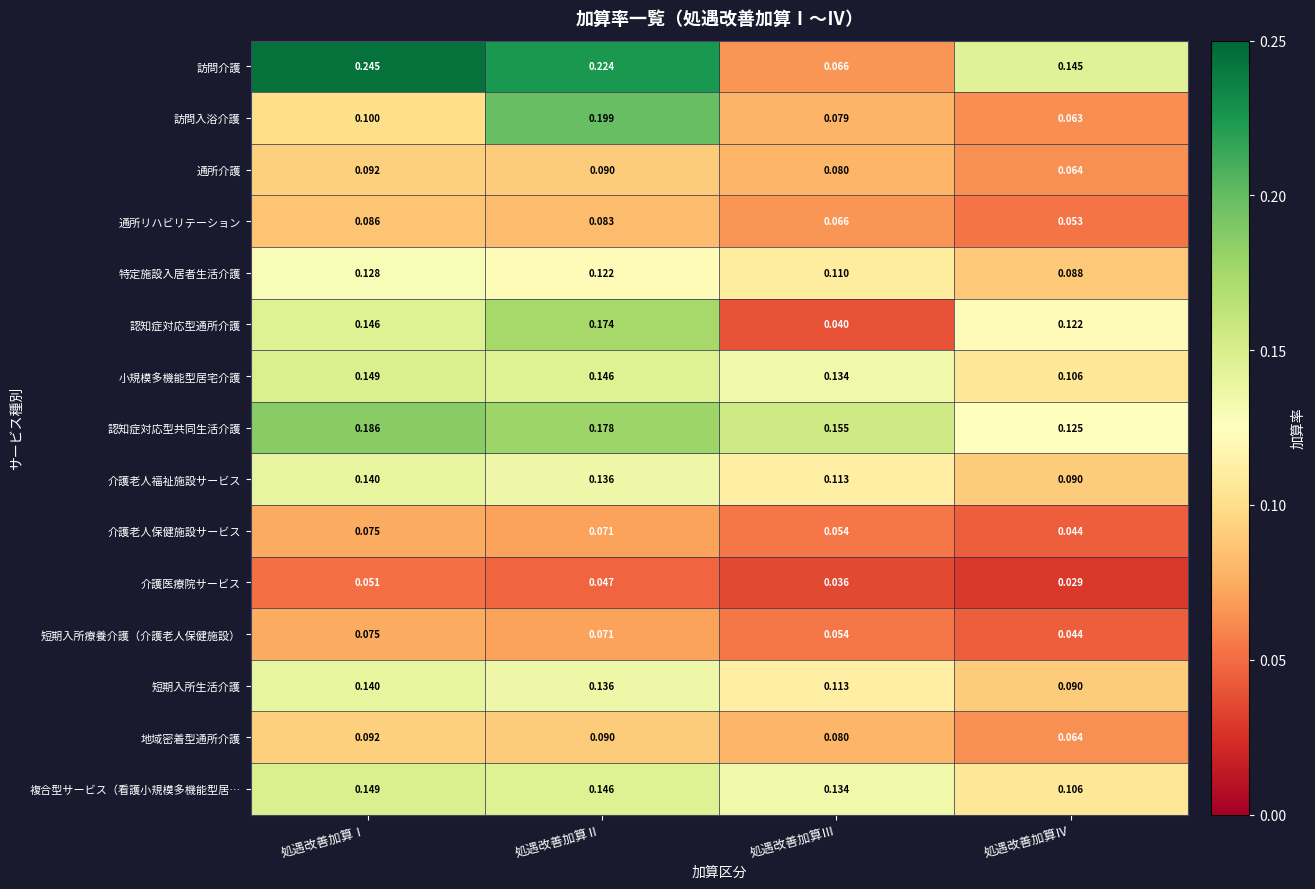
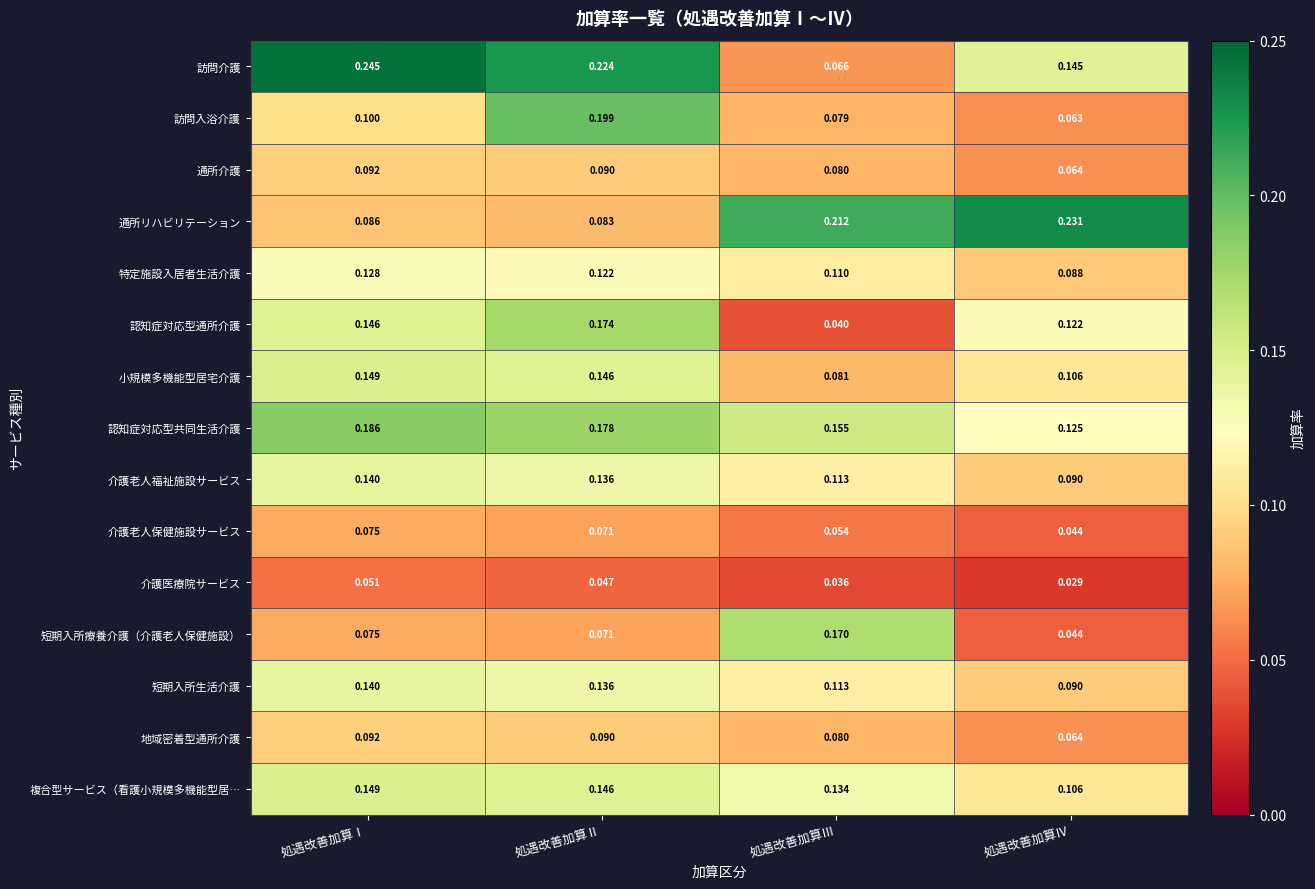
  {
    "訪問介護": {
      "処遇改善加算Ⅰ": 0.245,
      "処遇改善加算Ⅱ": 0.224,
      "処遇改善加算Ⅲ": 0.066,
      "処遇改善加算Ⅳ": 0.145
    },
    "訪問入浴介護": {
      "処遇改善加算Ⅰ": 0.100,
      "処遇改善加算Ⅱ": 0.199,
      "処遇改善加算Ⅲ": 0.079,
      "処遇改善加算Ⅳ": 0.063
    },
    "通所介護": {
      "処遇改善加算Ⅰ": 0.092,
      "処遇改善加算Ⅱ": 0.090,
      "処遇改善加算Ⅲ": 0.080,
      "処遇改善加算Ⅳ": 0.064
    },
    "通所リハビリテーション": {
      "処遇改善加算Ⅰ": 0.086,
      "処遇改善加算Ⅱ": 0.083,
-     "処遇改善加算Ⅲ": 0.066,
-     "処遇改善加算Ⅳ": 0.053
+     "処遇改善加算Ⅲ": 0.212,
+     "処遇改善加算Ⅳ": 0.231
    },
    "特定施設入居者生活介護": {
      "処遇改善加算Ⅰ": 0.128,
      "処遇改善加算Ⅱ": 0.122,
      "処遇改善加算Ⅲ": 0.110,
      "処遇改善加算Ⅳ": 0.088
    },
    "認知症対応型通所介護": {
      "処遇改善加算Ⅰ": 0.146,
      "処遇改善加算Ⅱ": 0.174,
      "処遇改善加算Ⅲ": 0.040,
      "処遇改善加算Ⅳ": 0.122
    },
    "小規模多機能型居宅介護": {
      "処遇改善加算Ⅰ": 0.149,
      "処遇改善加算Ⅱ": 0.146,
-     "処遇改善加算Ⅲ": 0.134,
+     "処遇改善加算Ⅲ": 0.081,
      "処遇改善加算Ⅳ": 0.106
    },
    "認知症対応型共同生活介護": {
      "処遇改善加算Ⅰ": 0.186,
      "処遇改善加算Ⅱ": 0.178,
      "処遇改善加算Ⅲ": 0.155,
      "処遇改善加算Ⅳ": 0.125
    },
    "介護老人福祉施設サービス": {
      "処遇改善加算Ⅰ": 0.140,
      "処遇改善加算Ⅱ": 0.136,
      "処遇改善加算Ⅲ": 0.113,
      "処遇改善加算Ⅳ": 0.090
    },
    "介護老人保健施設サービス": {
      "処遇改善加算Ⅰ": 0.075,
      "処遇改善加算Ⅱ": 0.071,
      "処遇改善加算Ⅲ": 0.054,
      "処遇改善加算Ⅳ": 0.044
    },
    "介護医療院サービス": {
      "処遇改善加算Ⅰ": 0.051,
      "処遇改善加算Ⅱ": 0.047,
      "処遇改善加算Ⅲ": 0.036,
      "処遇改善加算Ⅳ": 0.029
    },
    "短期入所療養介護（介護老人保健施設）": {
      "処遇改善加算Ⅰ": 0.075,
      "処遇改善加算Ⅱ": 0.071,
-     "処遇改善加算Ⅲ": 0.054,
+     "処遇改善加算Ⅲ": 0.170,
      "処遇改善加算Ⅳ": 0.044
    },
    "短期入所生活介護": {
      "処遇改善加算Ⅰ": 0.140,
      "処遇改善加算Ⅱ": 0.136,
      "処遇改善加算Ⅲ": 0.113,
      "処遇改善加算Ⅳ": 0.090
    },
    "地域密着型通所介護": {
      "処遇改善加算Ⅰ": 0.092,
      "処遇改善加算Ⅱ": 0.090,
      "処遇改善加算Ⅲ": 0.080,
      "処遇改善加算Ⅳ": 0.064
    },
    "複合型サービス（看護小規模多機能型居…": {
      "処遇改善加算Ⅰ": 0.149,
      "処遇改善加算Ⅱ": 0.146,
      "処遇改善加算Ⅲ": 0.134,
      "処遇改善加算Ⅳ": 0.106
    }
  }
